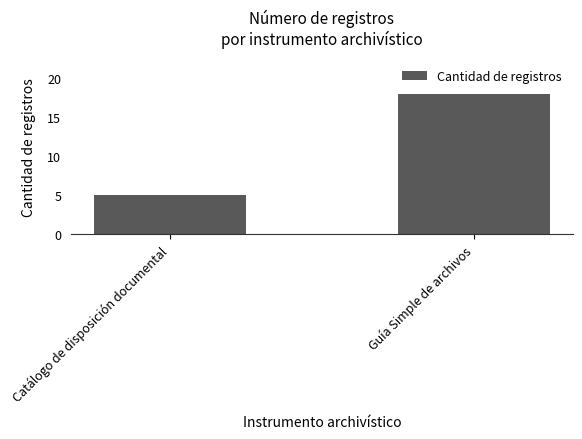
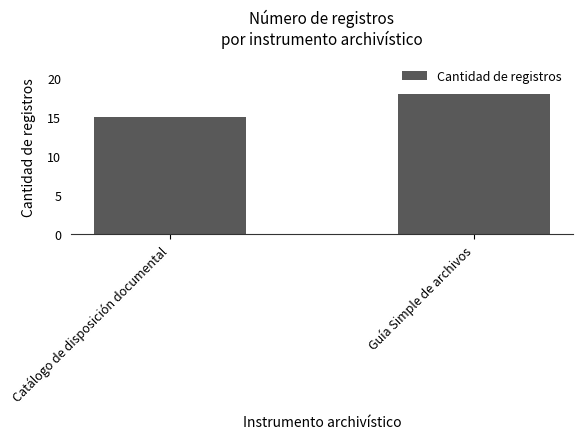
  {
-   "Catálogo de disposición documental": 5,
+   "Catálogo de disposición documental": 15,
    "Guía Simple de archivos": 18
  }
